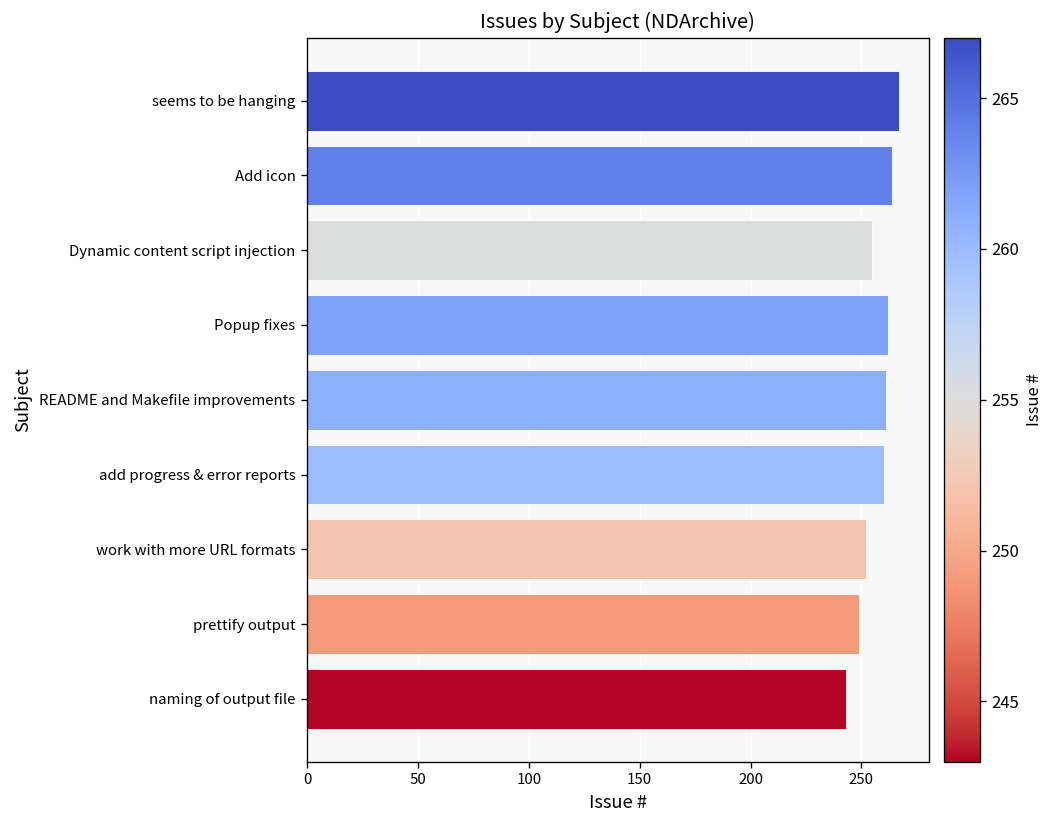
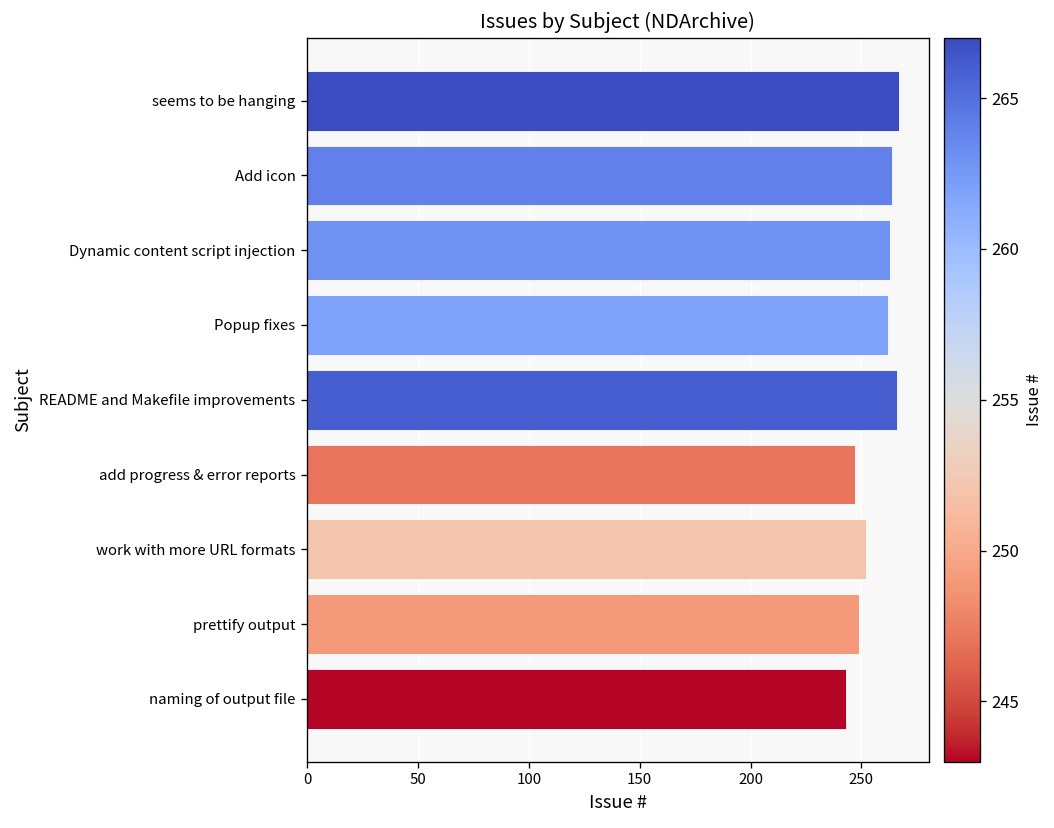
  {
    "seems to be hanging": 267,
    "Add icon": 264,
-   "Dynamic content script injection": 255,
+   "Dynamic content script injection": 263,
    "Popup fixes": 262,
-   "README and Makefile improvements": 261,
-   "add progress & error reports": 260,
+   "README and Makefile improvements": 266,
+   "add progress & error reports": 247,
    "work with more URL formats": 252,
    "prettify output": 249,
    "naming of output file": 243
  }
